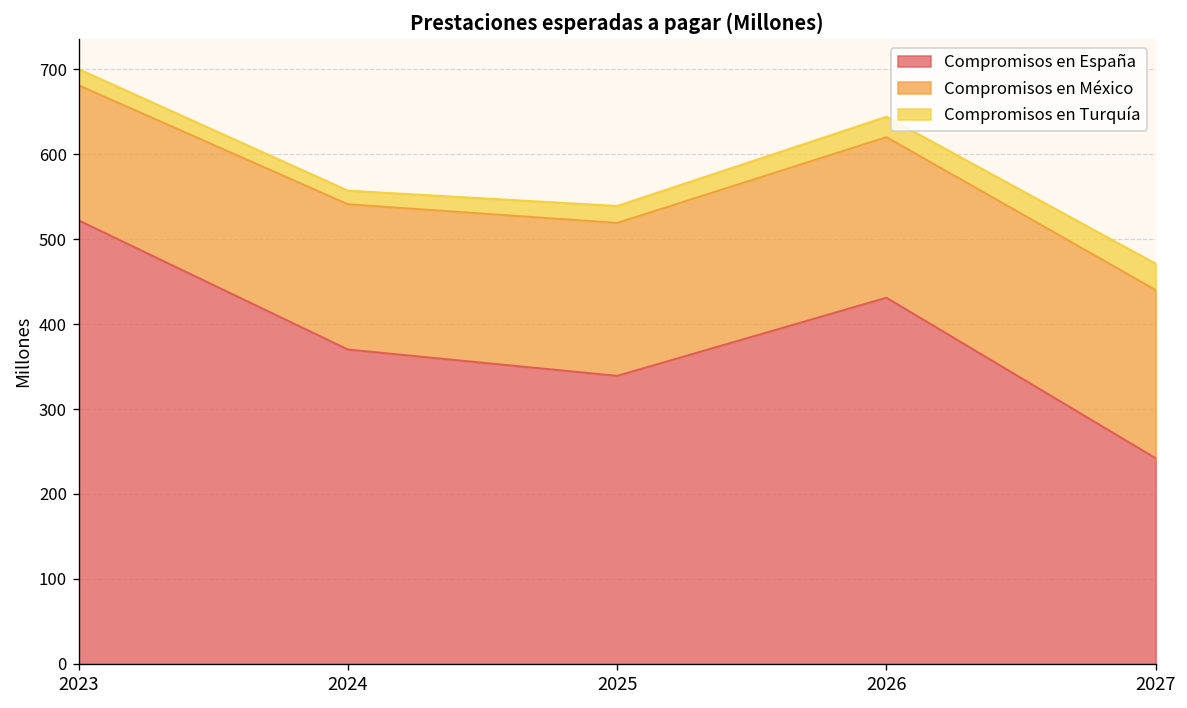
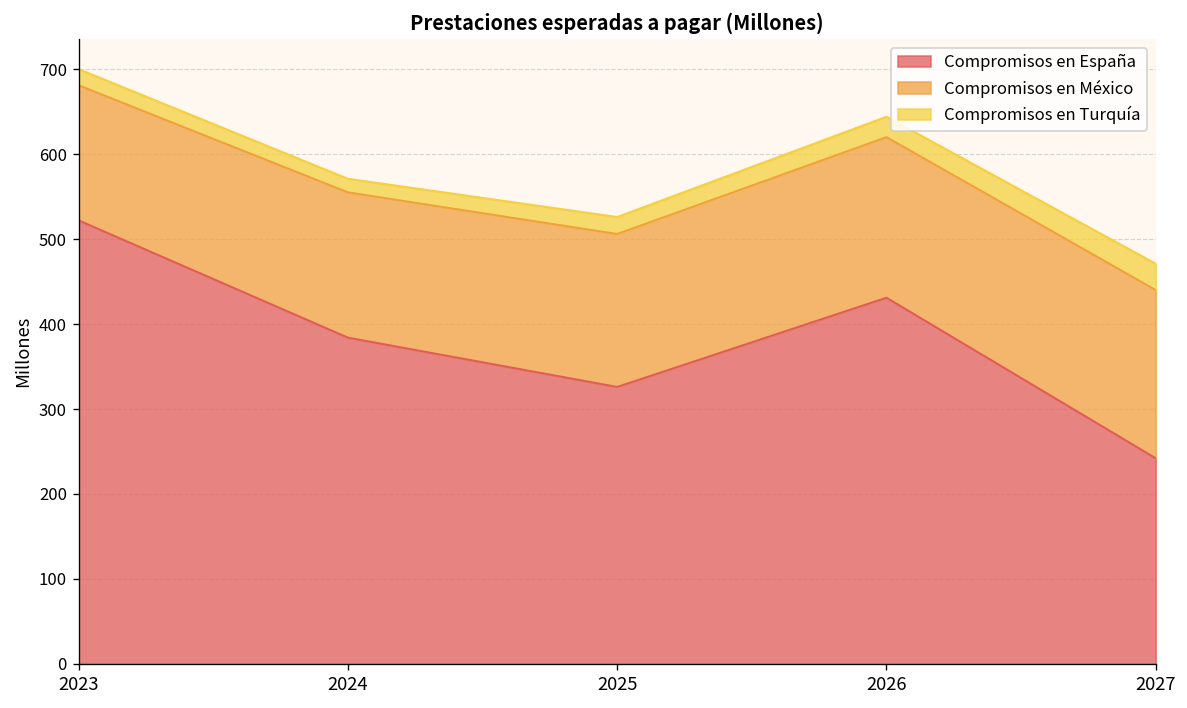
  {
    "Compromisos en España": {
      "2023": 520,
-     "2024": 370,
-     "2025": 340,
+     "2024": 380,
+     "2025": 330,
      "2026": 430,
      "2027": 240
    }
  }
